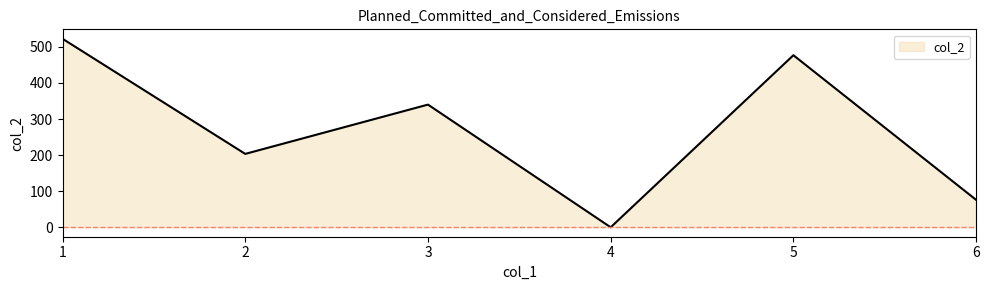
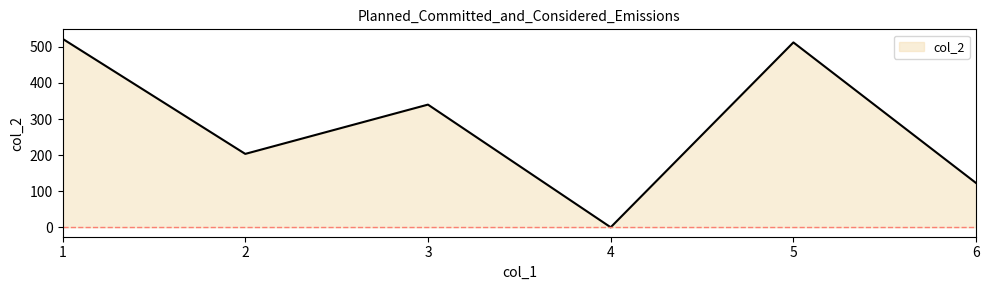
  {
    "1": 520,
    "2": 200,
    "3": 340,
    "4": 0,
-   "5": 480,
-   "6": 80
+   "5": 510,
+   "6": 120
  }
